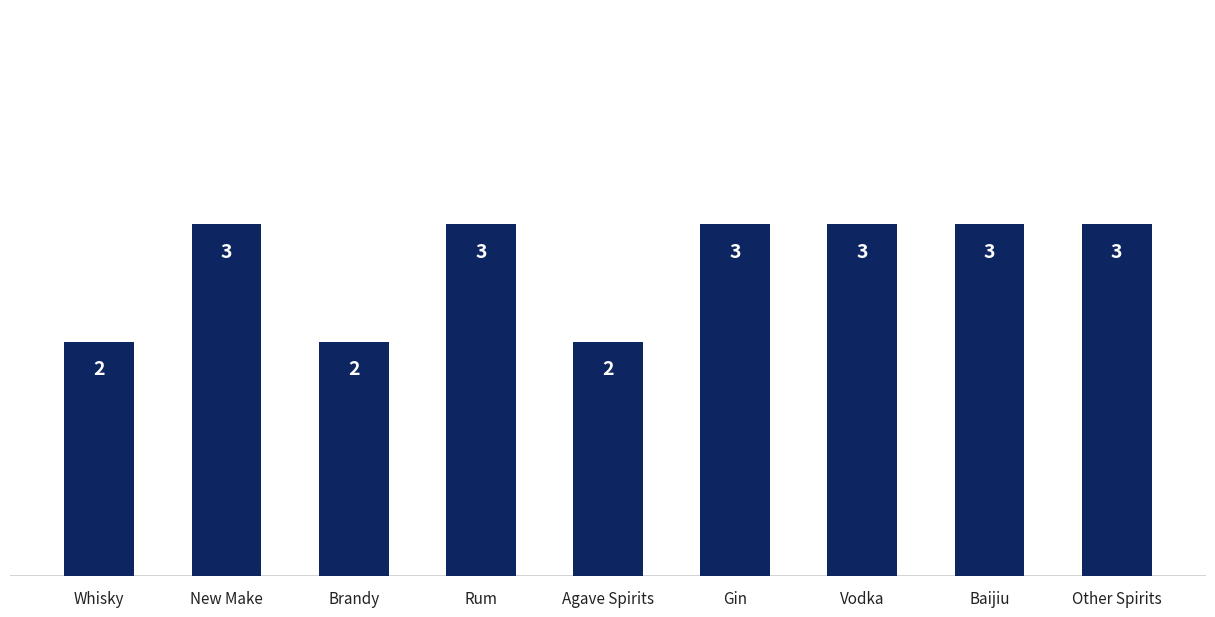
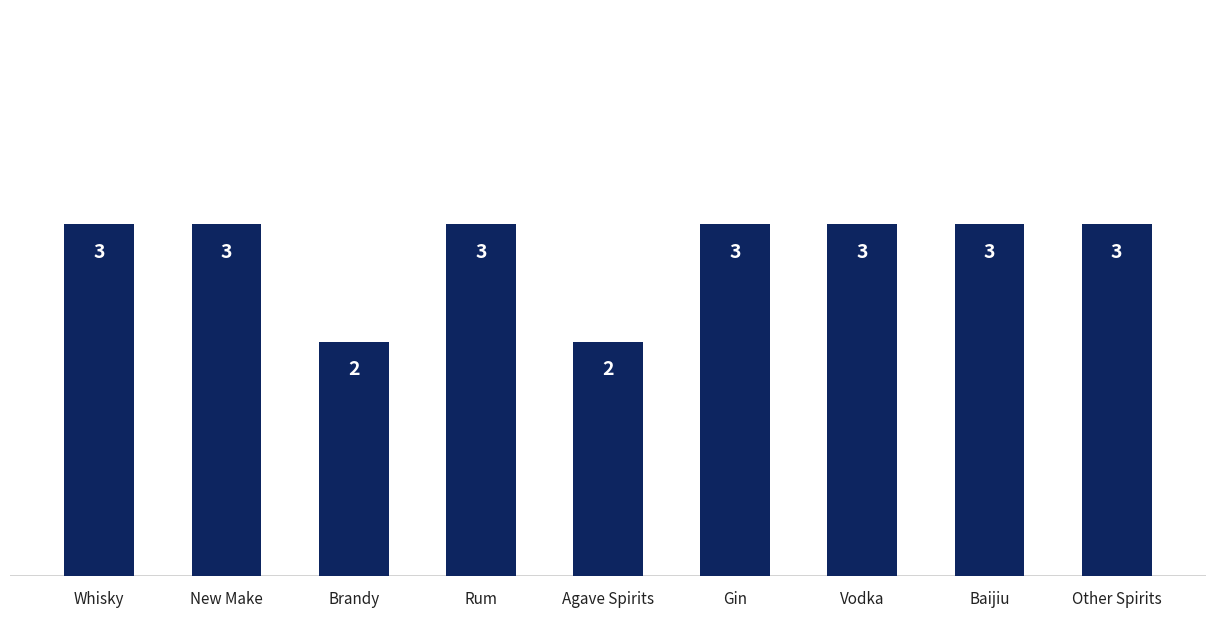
  {
-   "Whisky": 2,
+   "Whisky": 3,
    "New Make": 3,
    "Brandy": 2,
    "Rum": 3,
    "Agave Spirits": 2,
    "Gin": 3,
    "Vodka": 3,
    "Baijiu": 3,
    "Other Spirits": 3
  }
